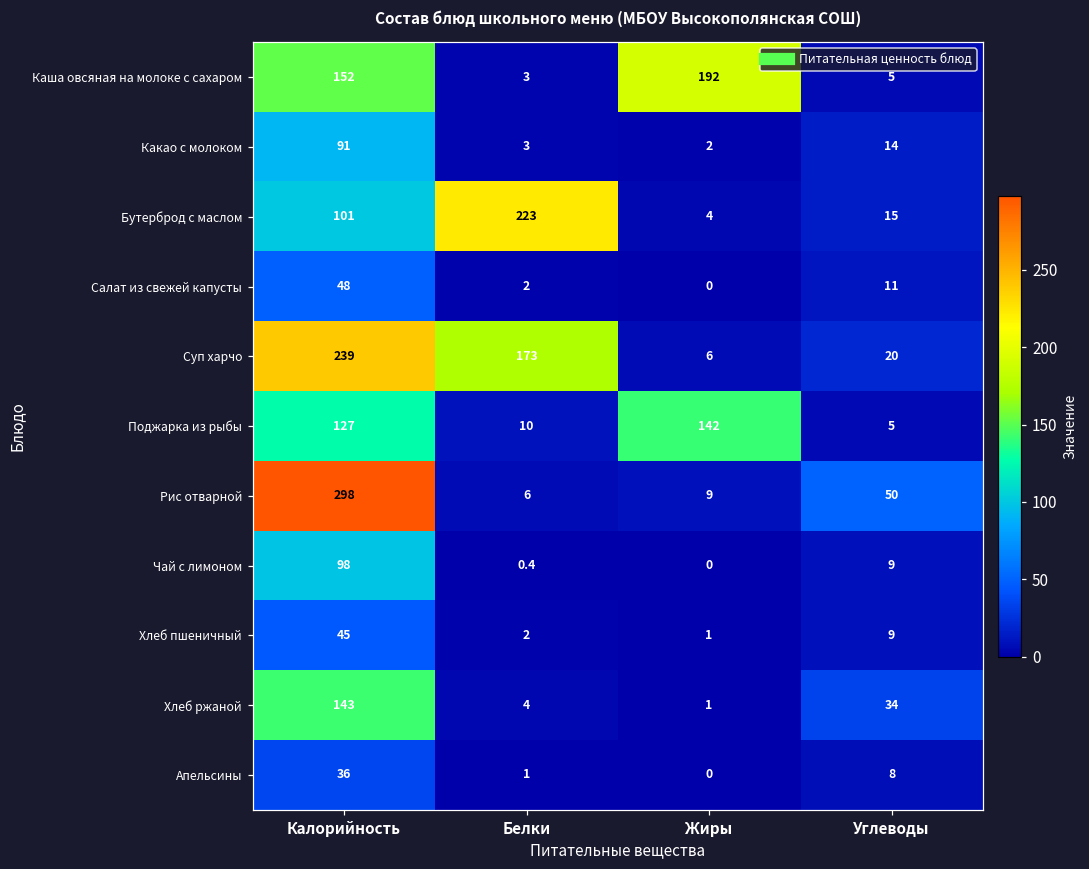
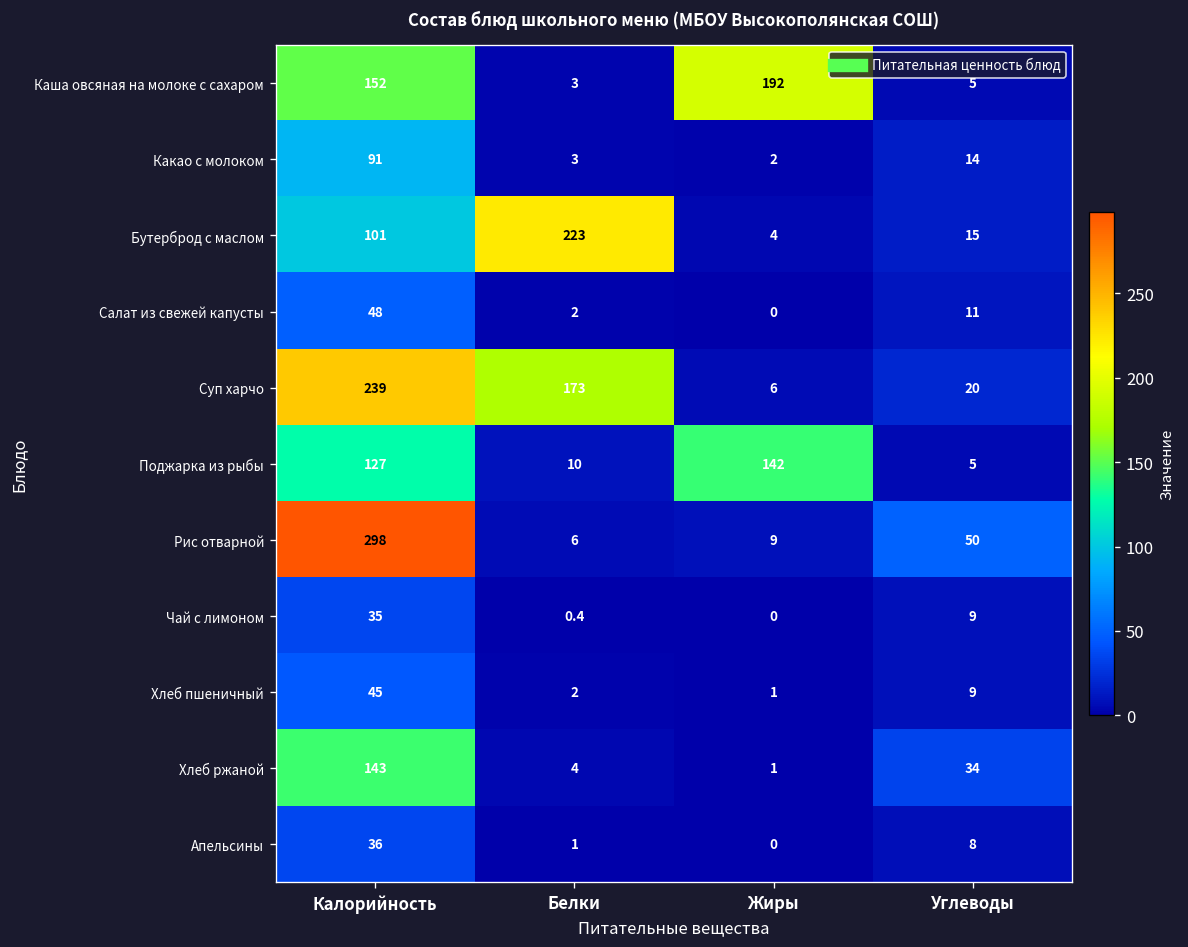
  {
    "Каша овсяная на молоке с сахаром": {
      "Калорийность": 152,
      "Белки": 3,
      "Жиры": 192
    },
    "Какао с молоком": {
      "Калорийность": 91,
      "Белки": 3,
      "Жиры": 2,
      "Углеводы": 14
    },
    "Бутерброд с маслом": {
      "Калорийность": 101,
      "Белки": 223,
      "Жиры": 4,
      "Углеводы": 15
    },
    "Салат из свежей капусты": {
      "Калорийность": 48,
      "Белки": 2,
      "Жиры": 0,
      "Углеводы": 11
    },
    "Суп харчо": {
      "Калорийность": 239,
      "Белки": 173,
      "Жиры": 6,
      "Углеводы": 20
    },
    "Поджарка из рыбы": {
      "Калорийность": 127,
      "Белки": 10,
      "Жиры": 142,
      "Углеводы": 5
    },
    "Рис отварной": {
      "Калорийность": 298,
      "Белки": 6,
      "Жиры": 9,
      "Углеводы": 50
    },
    "Чай с лимоном": {
-     "Калорийность": 98,
+     "Калорийность": 35,
      "Белки": 0.4,
      "Жиры": 0,
      "Углеводы": 9
    },
    "Хлеб пшеничный": {
      "Калорийность": 45,
      "Белки": 2,
      "Жиры": 1,
      "Углеводы": 9
    },
    "Хлеб ржаной": {
      "Калорийность": 143,
      "Белки": 4,
      "Жиры": 1,
      "Углеводы": 34
    },
    "Апельсины": {
      "Калорийность": 36,
      "Белки": 1,
      "Жиры": 0,
      "Углеводы": 8
    }
  }
